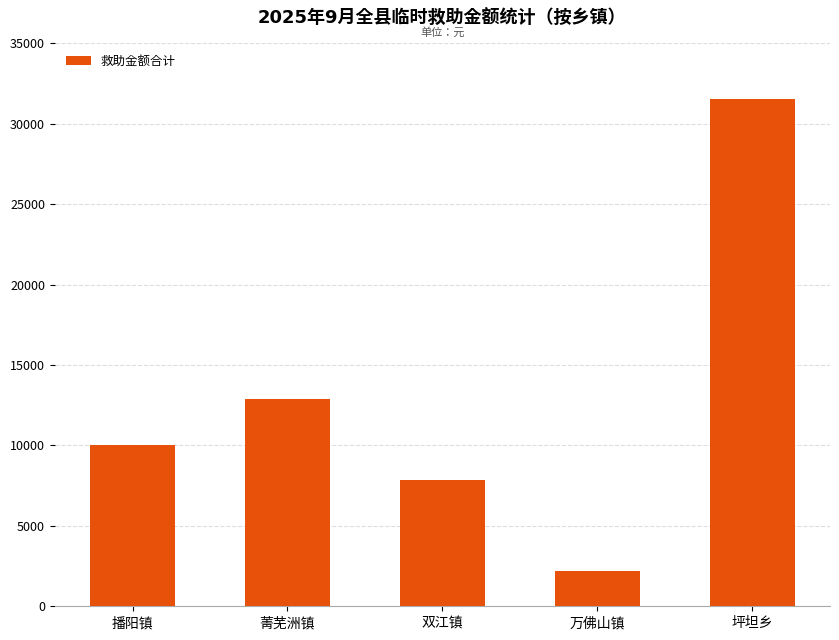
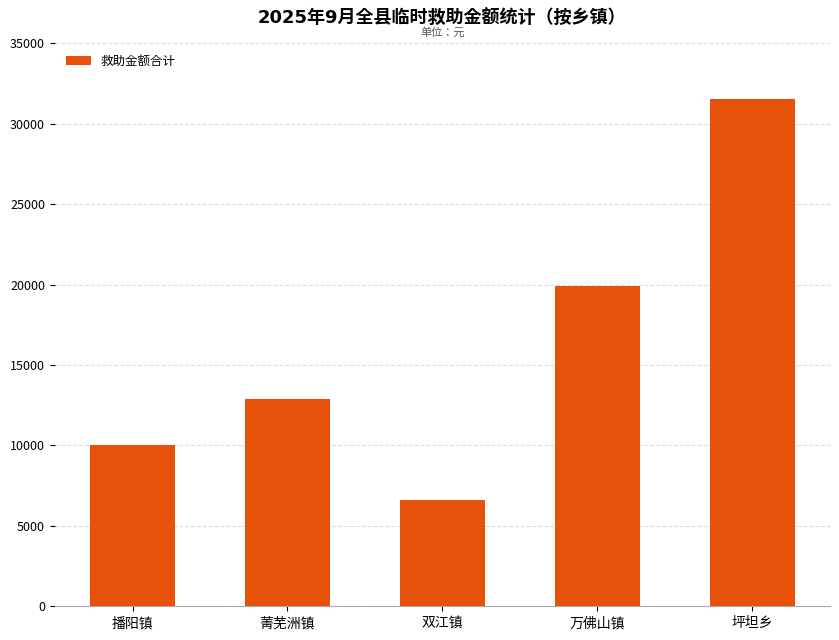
  {
    "播阳镇": 10000,
    "菁芜洲镇": 12900,
-   "双江镇": 7900,
-   "万佛山镇": 2200,
+   "双江镇": 6600,
+   "万佛山镇": 19900,
    "坪坦乡": 31500
  }
